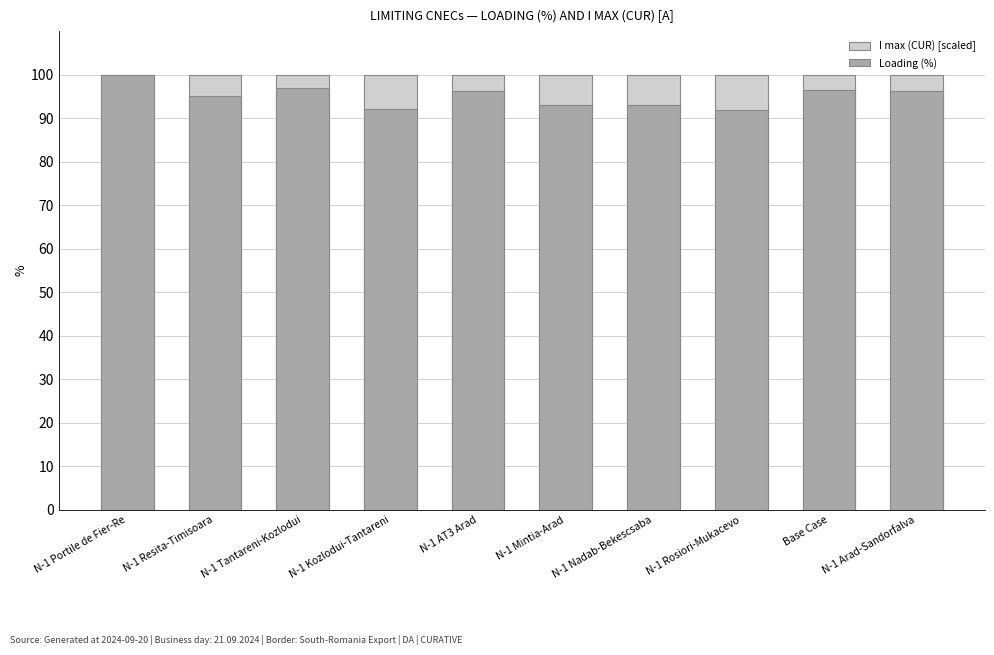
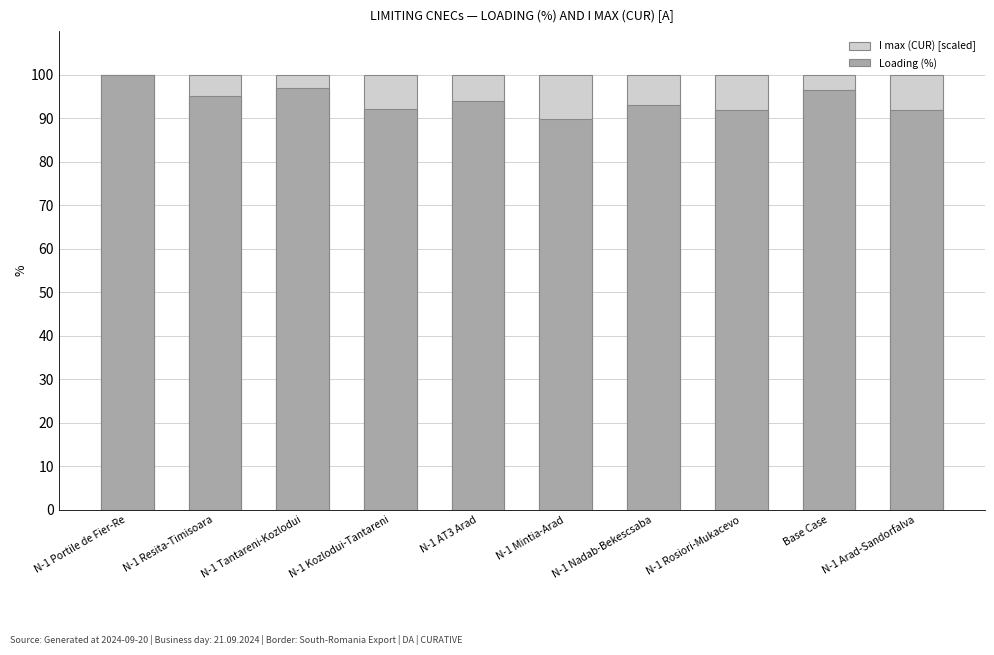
  {
    "I max (CUR) [scaled]": {
      "N-1 Portile de Fier-Re": 100,
      "N-1 Resita-Timisoara": 100,
      "N-1 Tantareni-Kozlodui": 100,
      "N-1 Kozlodui-Tantareni": 100,
      "N-1 AT3 Arad": 100,
      "N-1 Mintia-Arad": 100,
      "N-1 Nadab-Bekescsaba": 100,
      "N-1 Rosiori-Mukacevo": 100,
      "Base Case": 100,
      "N-1 Arad-Sandorfalva": 100
    },
    "Loading (%)": {
      "N-1 Portile de Fier-Re": 100,
-     "N-1 AT3 Arad": 96,
-     "N-1 Mintia-Arad": 93,
-     "N-1 Arad-Sandorfalva": 96
+     "N-1 AT3 Arad": 94,
+     "N-1 Mintia-Arad": 90,
+     "N-1 Arad-Sandorfalva": 92
    }
  }
